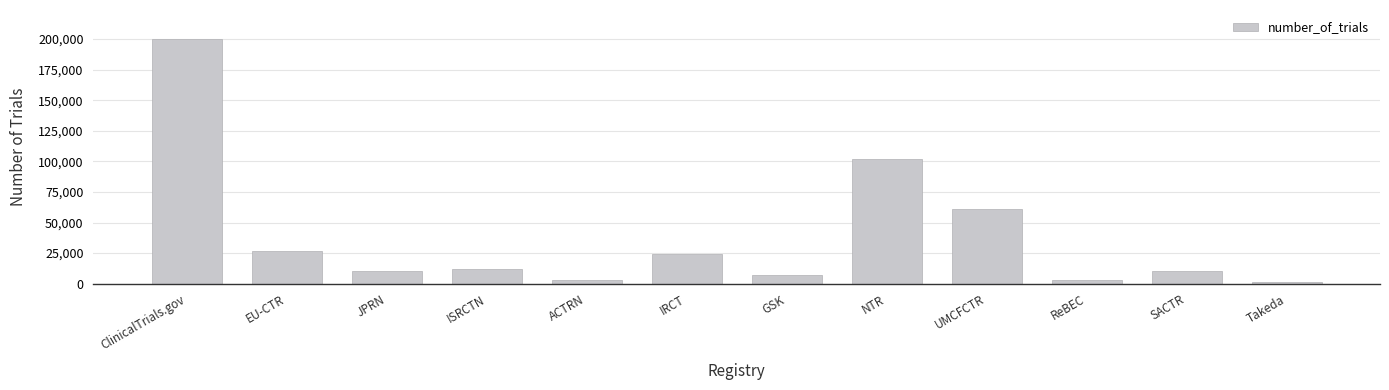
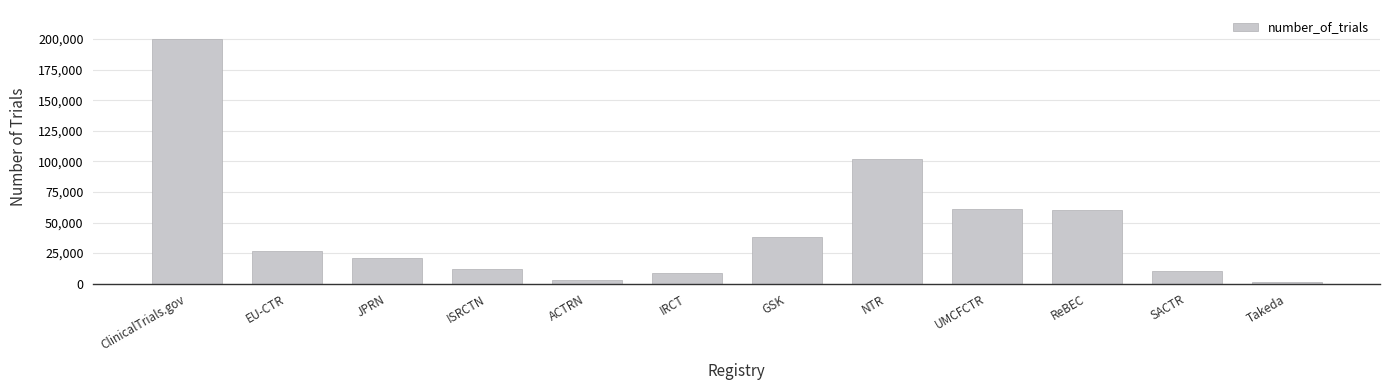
  {
    "ClinicalTrials.gov": "200,000",
    "EU-CTR": "27,000",
-   "JPRN": "11,000",
+   "JPRN": "21,000",
    "ISRCTN": "12,000",
    "ACTRN": "3,000",
-   "IRCT": "24,000",
-   "GSK": "7,000",
+   "IRCT": "9,000",
+   "GSK": "38,000",
    "NTR": "102,000",
    "UMCFCTR": "61,000",
-   "ReBEC": "3,000",
+   "ReBEC": "60,000",
    "SACTR": "10,000"
  }
